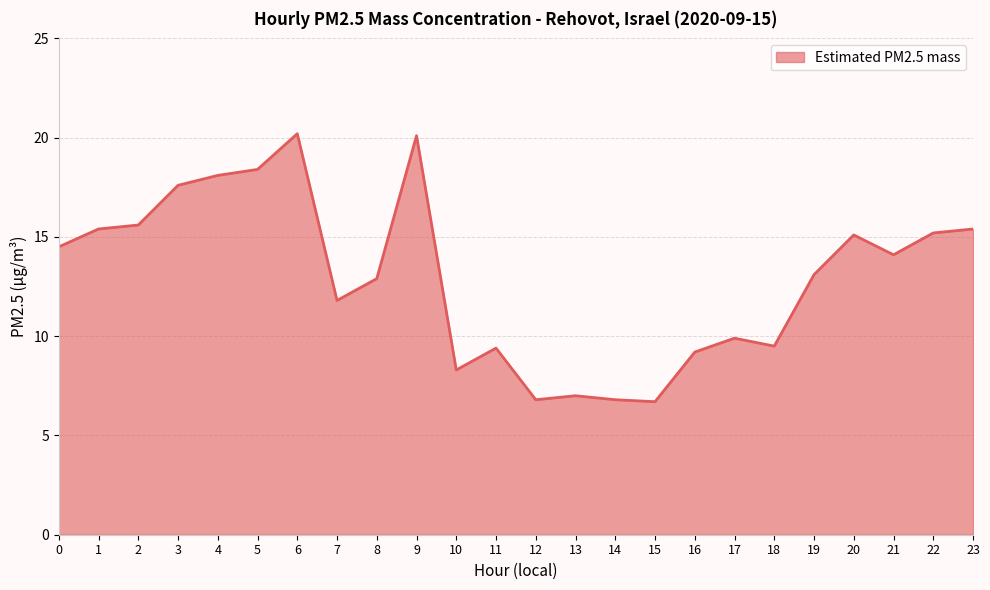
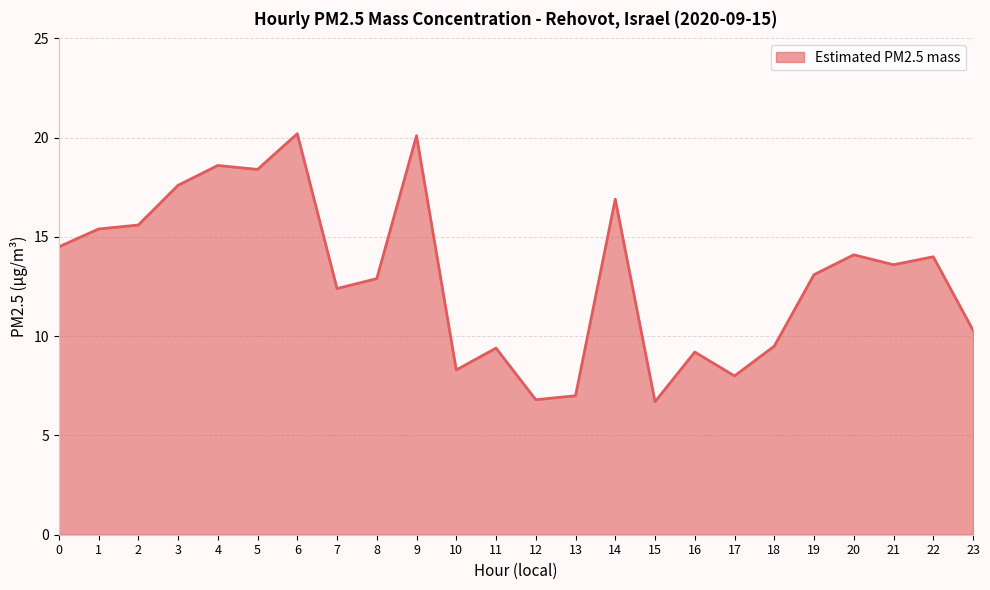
  {
    "0": 14.5,
    "1": 15.4,
    "2": 15.6,
    "3": 17.6,
-   "4": 18.1,
+   "4": 18.6,
    "5": 18.4,
    "6": 20.2,
-   "7": 11.8,
+   "7": 12.4,
    "8": 12.9,
    "9": 20.1,
    "10": 8.3,
    "11": 9.4,
    "12": 6.8,
    "13": 7.0,
-   "14": 6.8,
+   "14": 16.9,
    "15": 6.7,
    "16": 9.2,
-   "17": 9.9,
+   "17": 8.0,
    "18": 9.5,
    "19": 13.1,
-   "20": 15.1,
-   "21": 14.1,
-   "22": 15.2,
-   "23": 15.4
+   "20": 14.1,
+   "21": 13.6,
+   "22": 14.0,
+   "23": 10.3
  }
